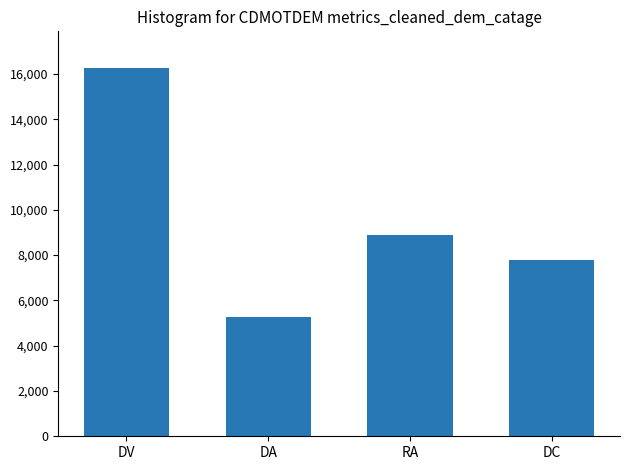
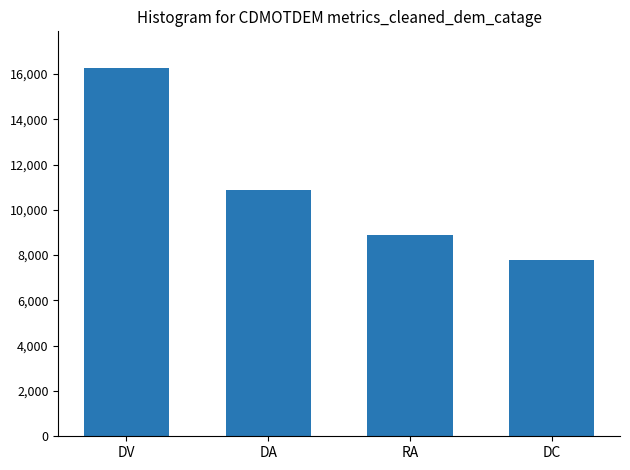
  {
    "DV": "16,300",
-   "DA": "5,300",
+   "DA": "10,900",
    "RA": "8,900",
    "DC": "7,800"
  }
